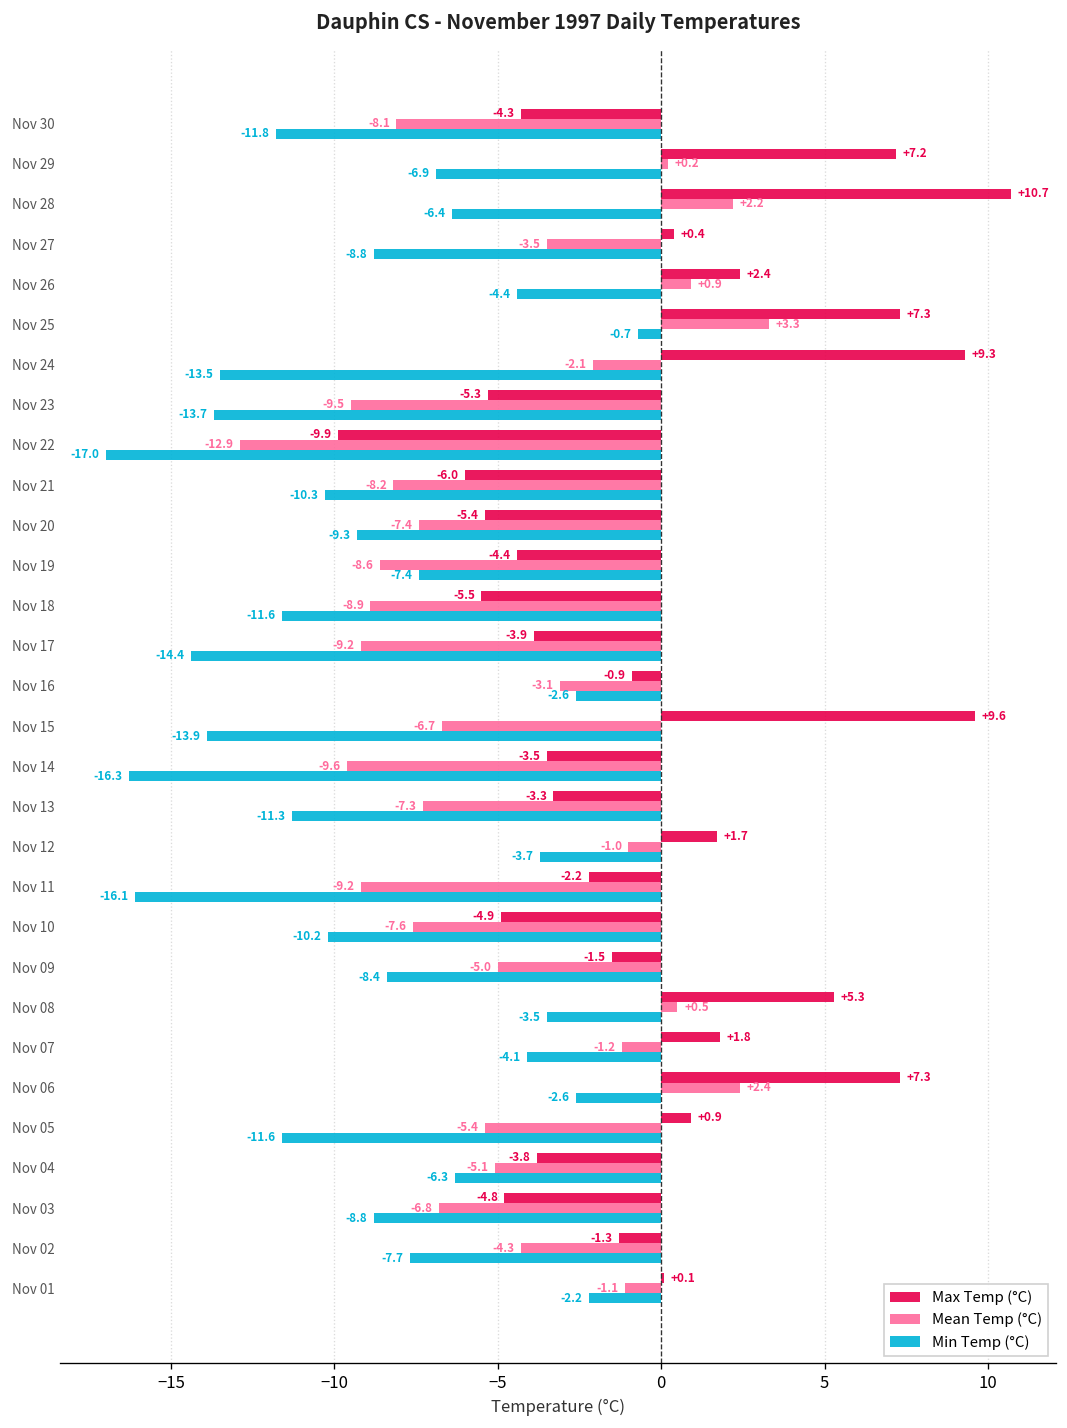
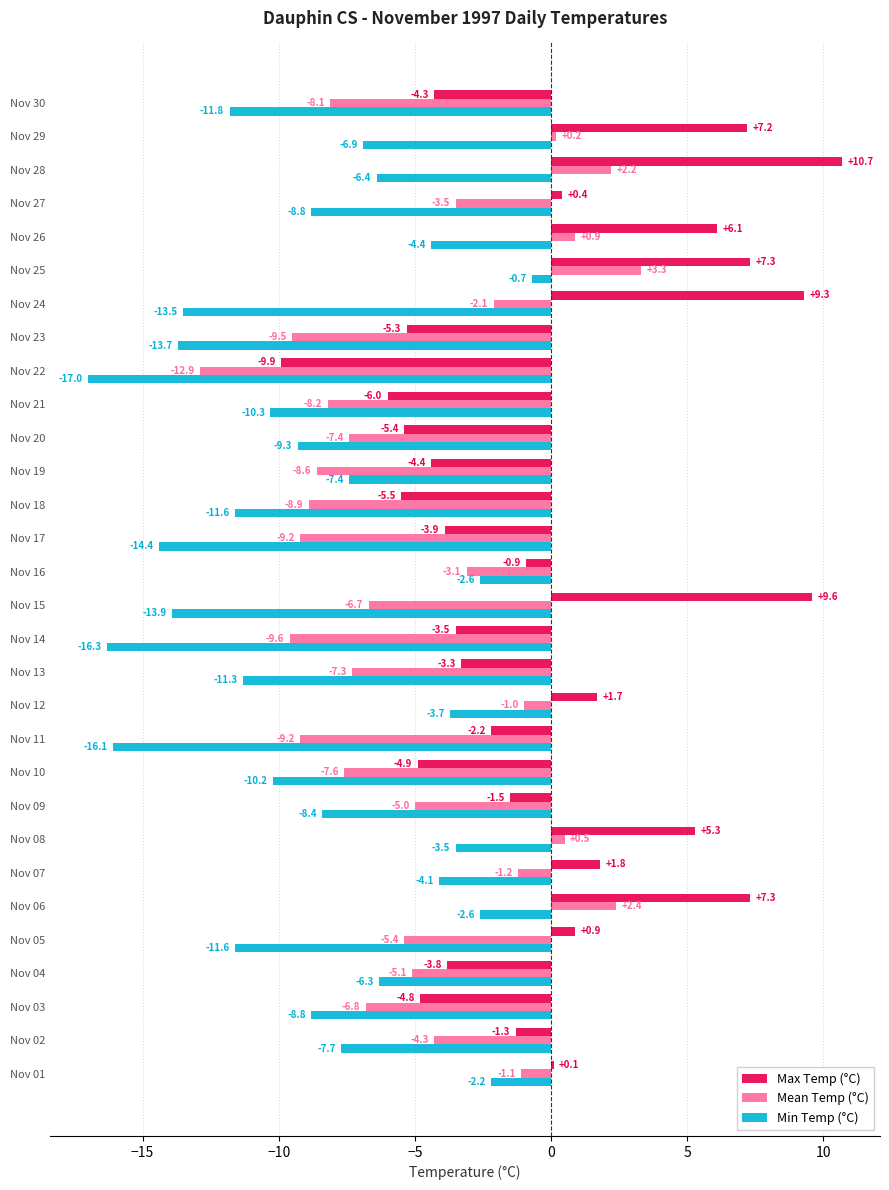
  {
    "Max Temp (°C)": {
      "Nov 30": "-4.3",
      "Nov 29": "+7.2",
      "Nov 28": "+10.7",
      "Nov 27": "+0.4",
-     "Nov 26": "+2.4",
+     "Nov 26": "+6.1",
      "Nov 25": "+7.3",
      "Nov 24": "+9.3",
      "Nov 23": "-5.3",
      "Nov 22": "-9.9",
      "Nov 21": "-6.0",
      "Nov 20": "-5.4",
      "Nov 19": "-4.4",
      "Nov 18": "-5.5",
      "Nov 17": "-3.9",
      "Nov 16": "-0.9",
      "Nov 15": "+9.6",
      "Nov 14": "-3.5",
      "Nov 13": "-3.3",
      "Nov 12": "+1.7",
      "Nov 11": "-2.2",
      "Nov 10": "-4.9",
      "Nov 09": "-1.5",
      "Nov 08": "+5.3",
      "Nov 07": "+1.8",
      "Nov 06": "+7.3",
      "Nov 05": "+0.9",
      "Nov 04": "-3.8",
      "Nov 03": "-4.8",
      "Nov 02": "-1.3",
      "Nov 01": "+0.1"
    },
    "Mean Temp (°C)": {
      "Nov 30": "-8.1",
      "Nov 29": "+0.2",
      "Nov 28": "+2.2",
      "Nov 27": "-3.5",
      "Nov 26": "+0.9",
      "Nov 25": "+3.3",
      "Nov 24": "-2.1",
      "Nov 23": "-9.5",
      "Nov 22": "-12.9",
      "Nov 21": "-8.2",
      "Nov 20": "-7.4",
      "Nov 19": "-8.6",
      "Nov 18": "-8.9",
      "Nov 17": "-9.2",
      "Nov 16": "-3.1",
      "Nov 15": "-6.7",
      "Nov 14": "-9.6",
      "Nov 13": "-7.3",
      "Nov 12": "-1.0",
      "Nov 11": "-9.2",
      "Nov 10": "-7.6",
      "Nov 09": "-5.0",
      "Nov 08": "+0.5",
      "Nov 07": "-1.2",
      "Nov 06": "+2.4",
      "Nov 05": "-5.4",
      "Nov 04": "-5.1",
      "Nov 03": "-6.8",
      "Nov 02": "-4.3",
      "Nov 01": "-1.1"
    },
    "Min Temp (°C)": {
      "Nov 30": "-11.8",
      "Nov 29": "-6.9",
      "Nov 28": "-6.4",
      "Nov 27": "-8.8",
      "Nov 26": "-4.4",
      "Nov 25": "-0.7",
      "Nov 24": "-13.5",
      "Nov 23": "-13.7",
      "Nov 22": "-17.0",
      "Nov 21": "-10.3",
      "Nov 20": "-9.3",
      "Nov 19": "-7.4",
      "Nov 18": "-11.6",
      "Nov 17": "-14.4",
      "Nov 16": "-2.6",
      "Nov 15": "-13.9",
      "Nov 14": "-16.3",
      "Nov 13": "-11.3",
      "Nov 12": "-3.7",
      "Nov 11": "-16.1",
      "Nov 10": "-10.2",
      "Nov 09": "-8.4",
      "Nov 08": "-3.5",
      "Nov 07": "-4.1",
      "Nov 06": "-2.6",
      "Nov 05": "-11.6",
      "Nov 04": "-6.3",
      "Nov 03": "-8.8",
      "Nov 02": "-7.7",
      "Nov 01": "-2.2"
    }
  }
